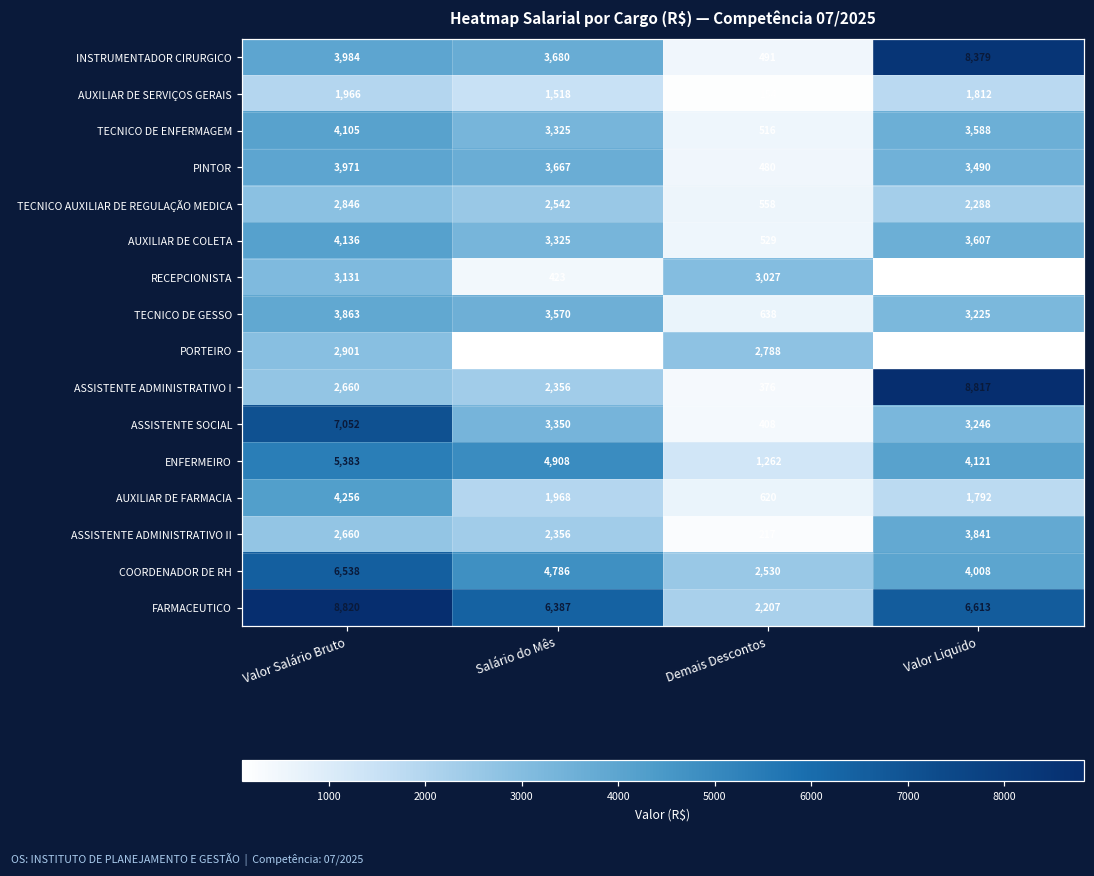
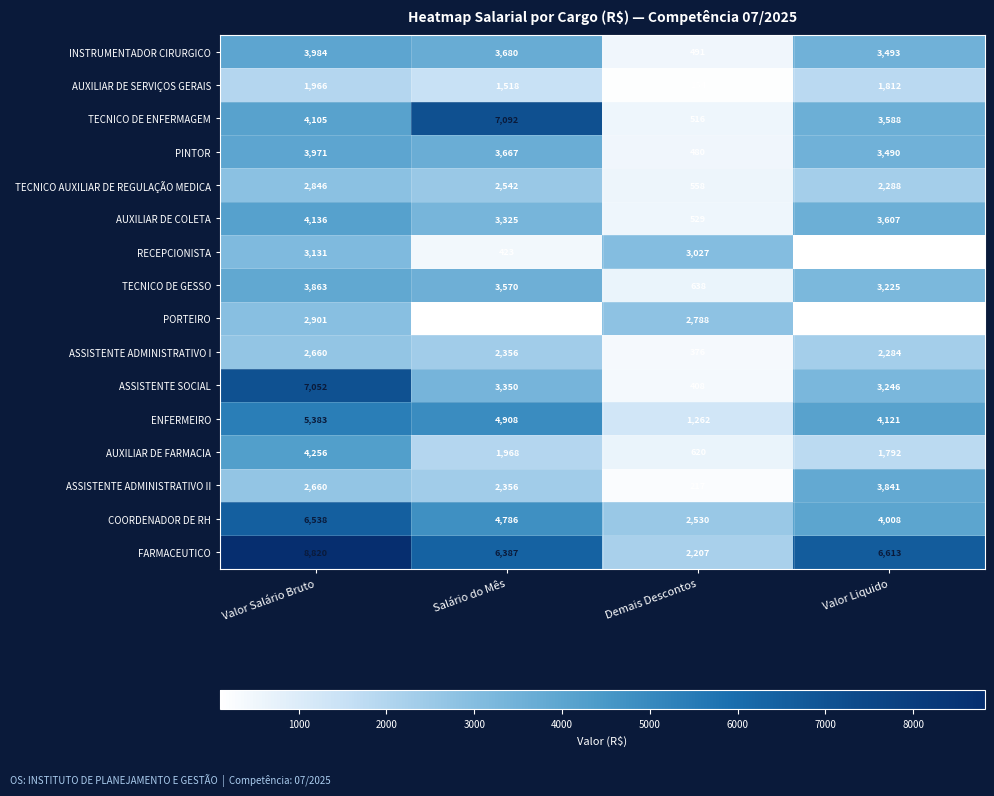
  {
    "INSTRUMENTADOR CIRURGICO": {
      "Valor Salário Bruto": "3,984",
      "Salário do Mês": "3,680",
-     "Valor Liquido": "8,379"
+     "Valor Liquido": "3,493"
    },
    "AUXILIAR DE SERVIÇOS GERAIS": {
      "Valor Salário Bruto": "1,966",
      "Salário do Mês": "1,518",
      "Valor Liquido": "1,812"
    },
    "TECNICO DE ENFERMAGEM": {
      "Valor Salário Bruto": "4,105",
-     "Salário do Mês": "3,325",
+     "Salário do Mês": "7,092",
      "Valor Liquido": "3,588"
    },
    "PINTOR": {
      "Valor Salário Bruto": "3,971",
      "Salário do Mês": "3,667",
      "Valor Liquido": "3,490"
    },
    "TECNICO AUXILIAR DE REGULAÇÃO MEDICA": {
      "Valor Salário Bruto": "2,846",
      "Salário do Mês": "2,542",
      "Valor Liquido": "2,288"
    },
    "AUXILIAR DE COLETA": {
      "Valor Salário Bruto": "4,136",
      "Salário do Mês": "3,325",
      "Valor Liquido": "3,607"
    },
    "RECEPCIONISTA": {
      "Valor Salário Bruto": "3,131",
      "Demais Descontos": "3,027"
    },
    "TECNICO DE GESSO": {
      "Valor Salário Bruto": "3,863",
      "Salário do Mês": "3,570",
      "Valor Liquido": "3,225"
    },
    "PORTEIRO": {
      "Valor Salário Bruto": "2,901",
      "Demais Descontos": "2,788"
    },
    "ASSISTENTE ADMINISTRATIVO I": {
      "Valor Salário Bruto": "2,660",
      "Salário do Mês": "2,356",
-     "Valor Liquido": "8,817"
+     "Valor Liquido": "2,284"
    },
    "ASSISTENTE SOCIAL": {
      "Valor Salário Bruto": "7,052",
      "Salário do Mês": "3,350",
      "Valor Liquido": "3,246"
    },
    "ENFERMEIRO": {
      "Valor Salário Bruto": "5,383",
      "Salário do Mês": "4,908",
      "Valor Liquido": "4,121"
    },
    "AUXILIAR DE FARMACIA": {
      "Valor Salário Bruto": "4,256",
      "Salário do Mês": "1,968",
      "Valor Liquido": "1,792"
    },
    "ASSISTENTE ADMINISTRATIVO II": {
      "Valor Salário Bruto": "2,660",
      "Salário do Mês": "2,356",
      "Valor Liquido": "3,841"
    },
    "COORDENADOR DE RH": {
      "Valor Salário Bruto": "6,538",
      "Salário do Mês": "4,786",
      "Demais Descontos": "2,530",
      "Valor Liquido": "4,008"
    },
    "FARMACEUTICO": {
      "Valor Salário Bruto": "8,820",
      "Salário do Mês": "6,387",
      "Demais Descontos": "2,207",
      "Valor Liquido": "6,613"
    }
  }
